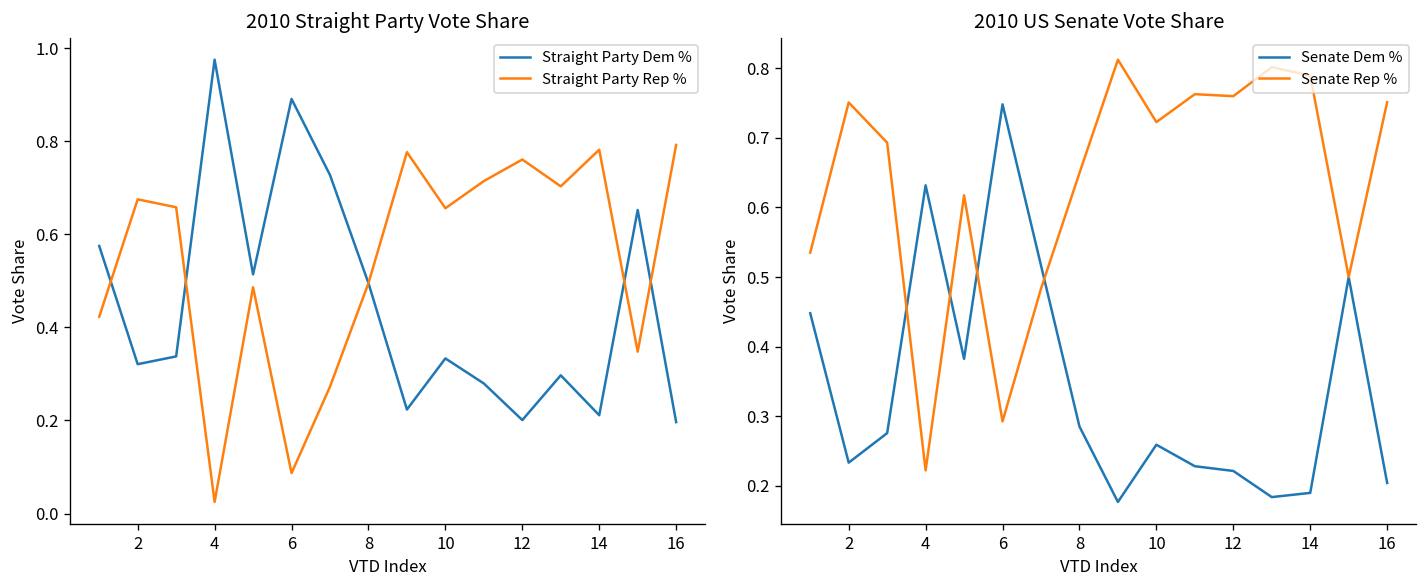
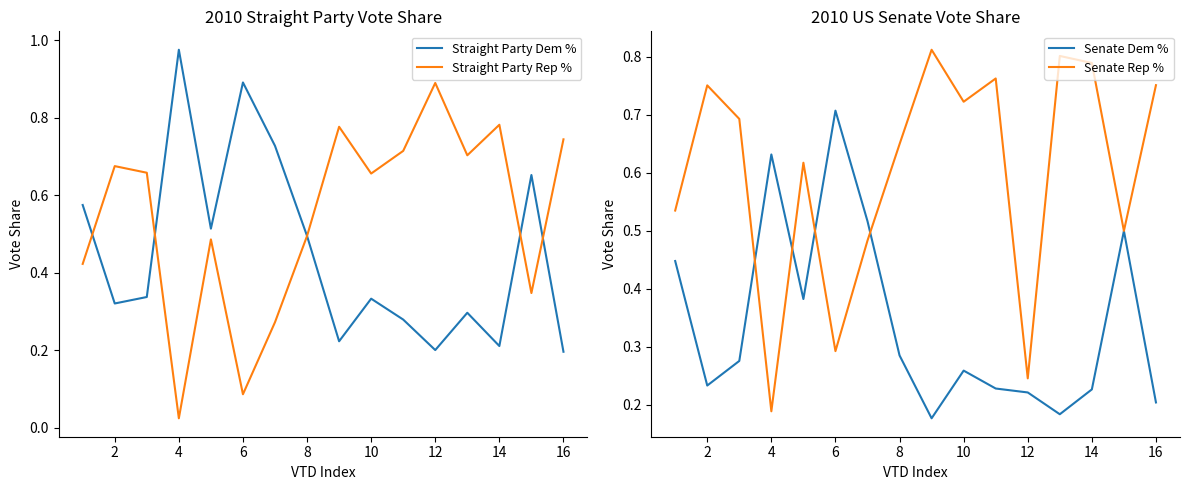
  {
    "2010 Straight Party Vote Share": {
      "Straight Party Dem %": {
        "2": 0.32,
        "4": 0.98,
        "6": 0.89,
        "10": 0.33,
        "12": 0.20,
        "14": 0.21,
        "16": 0.20
      },
      "Straight Party Rep %": {
        "2": 0.68,
        "4": 0.03,
        "6": 0.09,
        "10": 0.66,
-       "12": 0.76,
+       "12": 0.89,
        "14": 0.78,
-       "16": 0.79
+       "16": 0.74
      }
    },
    "2010 US Senate Vote Share": {
      "Senate Dem %": {
        "2": 0.23,
        "4": 0.63,
-       "6": 0.75,
+       "6": 0.71,
        "8": 0.29,
        "10": 0.26,
        "12": 0.22,
-       "14": 0.19,
+       "14": 0.23,
        "16": 0.20
      },
      "Senate Rep %": {
        "2": 0.75,
-       "4": 0.22,
+       "4": 0.19,
        "6": 0.29,
        "8": 0.65,
        "10": 0.72,
-       "12": 0.76,
+       "12": 0.25,
        "16": 0.75
      }
    }
  }
